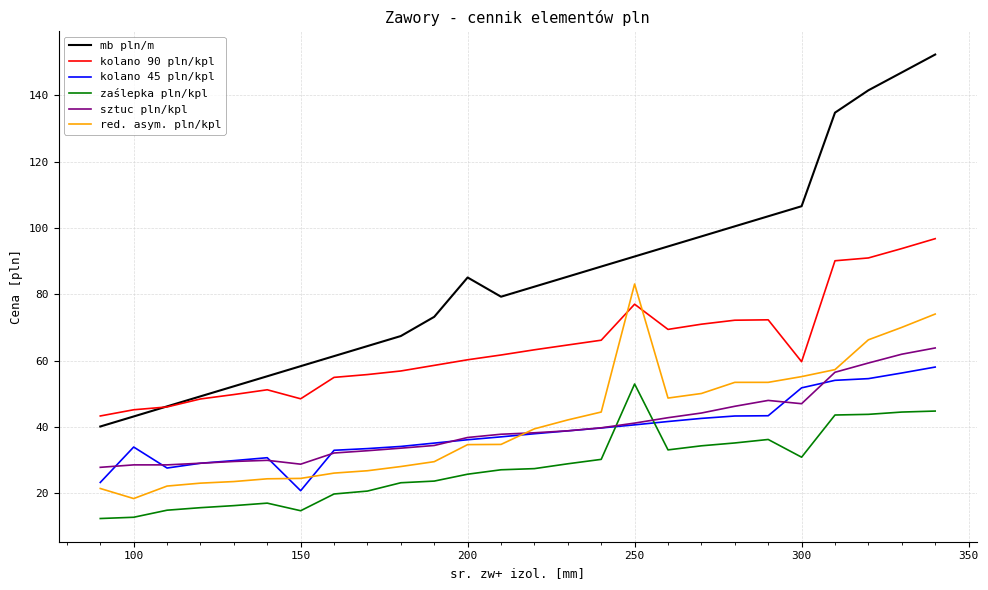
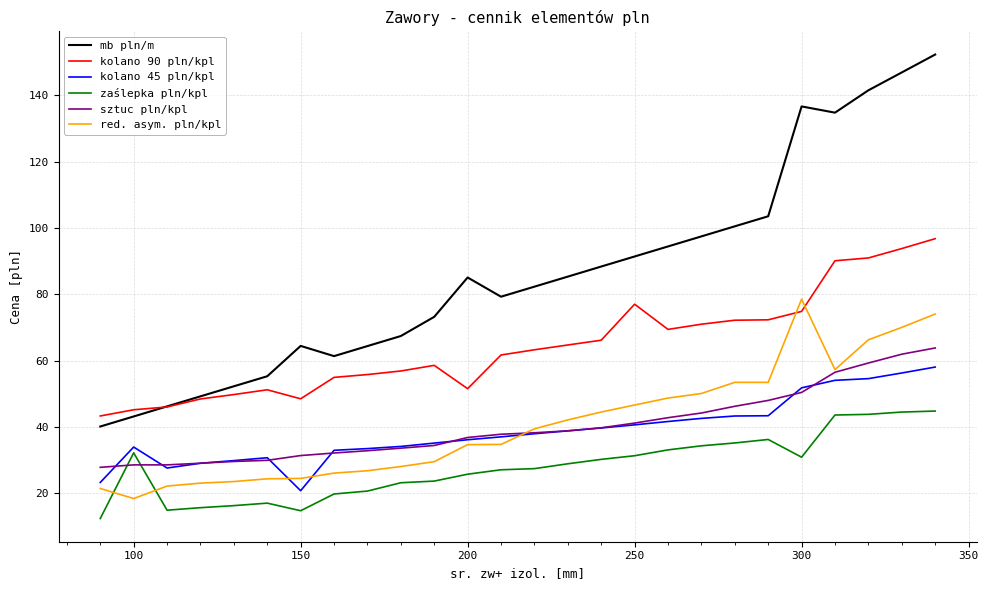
  {
    "mb pln/m": {
      "100": 43,
-     "150": 58,
+     "150": 64,
      "200": 85,
      "250": 91,
-     "300": 107
+     "300": 137
    },
    "kolano 90 pln/kpl": {
      "100": 45,
      "150": 49,
-     "200": 60,
+     "200": 52,
      "250": 77,
-     "300": 60
+     "300": 75
    },
    "kolano 45 pln/kpl": {
      "100": 34,
      "150": 21,
      "300": 52
    },
    "zaślepka pln/kpl": {
-     "100": 13,
+     "100": 32,
      "150": 15,
      "200": 26,
-     "250": 53,
+     "250": 31,
      "300": 31
    },
    "sztuc pln/kpl": {
      "100": 29,
-     "150": 29,
-     "300": 47
+     "150": 31,
+     "300": 50
    },
    "red. asym. pln/kpl": {
      "100": 18,
      "150": 25,
      "200": 35,
-     "250": 83,
-     "300": 55
+     "250": 47,
+     "300": 79
    }
  }
